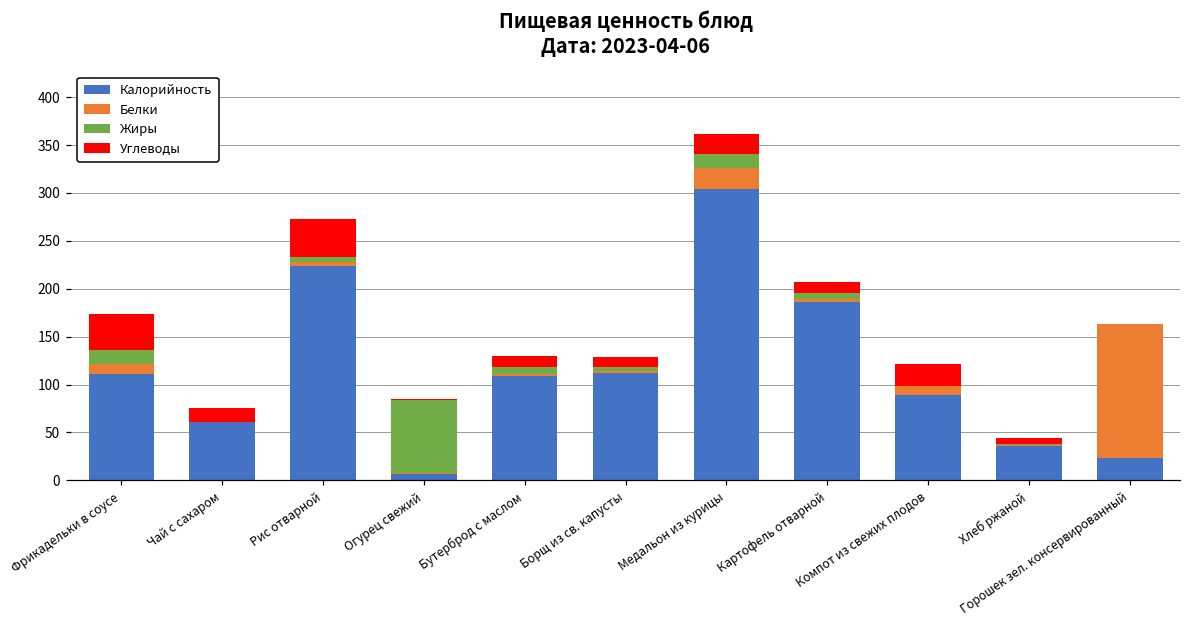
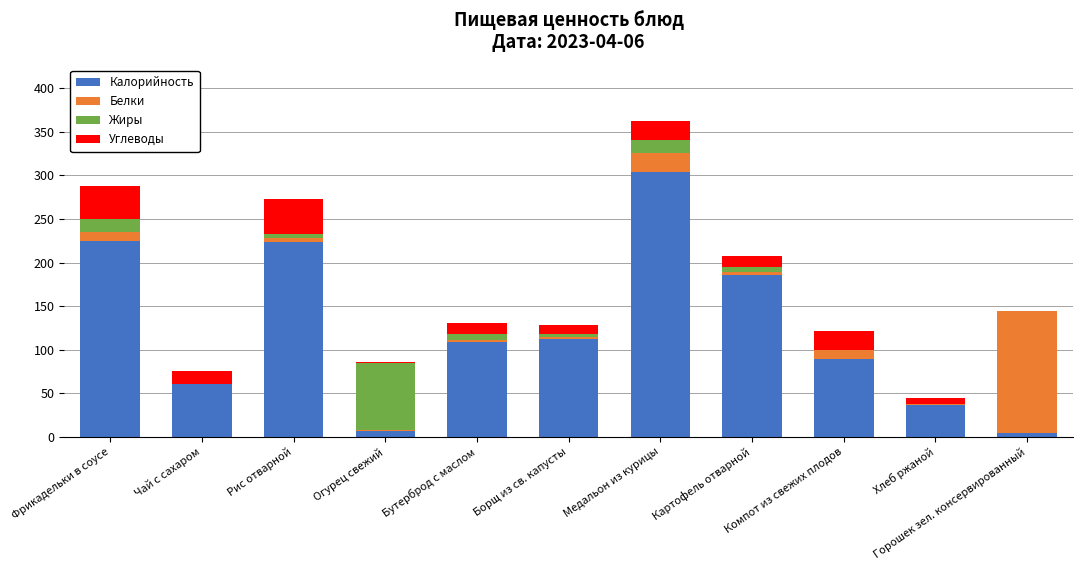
  {
    "Калорийность": {
-     "Фрикадельки в соусе": 110,
+     "Фрикадельки в соусе": 230,
      "Чай с сахаром": 60,
      "Рис отварной": 220,
      "Огурец свежий": 10,
      "Бутерброд с маслом": 110,
      "Борщ из св. капусты": 110,
      "Медальон из курицы": 300,
      "Картофель отварной": 190,
      "Компот из свежих плодов": 90,
      "Хлеб ржаной": 40,
-     "Горошек зел. консервированный": 20
+     "Горошек зел. консервированный": 0
    },
    "Белки": {
      "Фрикадельки в соусе": 10,
      "Чай с сахаром": 0,
      "Рис отварной": 0,
      "Медальон из курицы": 20,
      "Картофель отварной": 0,
      "Компот из свежих плодов": 10,
      "Горошек зел. консервированный": 140
    },
    "Жиры": {
      "Фрикадельки в соусе": 20,
      "Чай с сахаром": 0,
      "Рис отварной": 10,
      "Огурец свежий": 80,
      "Бутерброд с маслом": 10,
      "Борщ из св. капусты": 0,
      "Медальон из курицы": 20,
      "Картофель отварной": 10,
      "Компот из свежих плодов": 0,
      "Горошек зел. консервированный": 0
    },
    "Углеводы": {
      "Фрикадельки в соусе": 40,
      "Чай с сахаром": 20,
      "Рис отварной": 40,
      "Бутерброд с маслом": 10,
      "Борщ из св. капусты": 10,
      "Медальон из курицы": 20,
      "Картофель отварной": 10,
      "Компот из свежих плодов": 20,
      "Хлеб ржаной": 10
    }
  }
